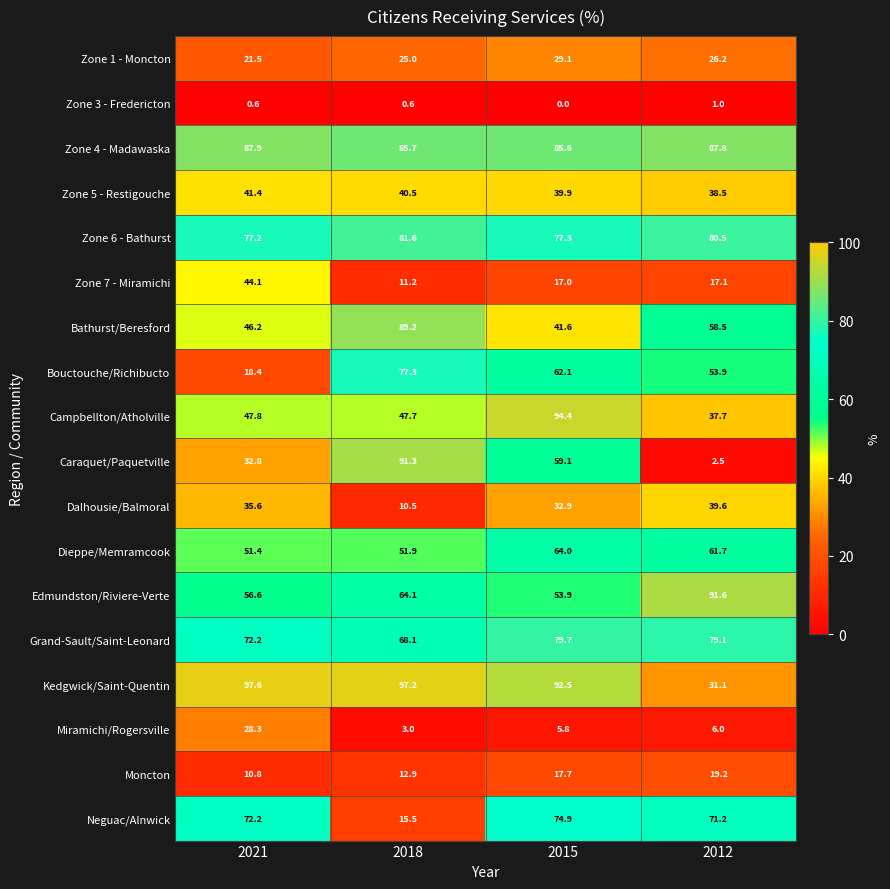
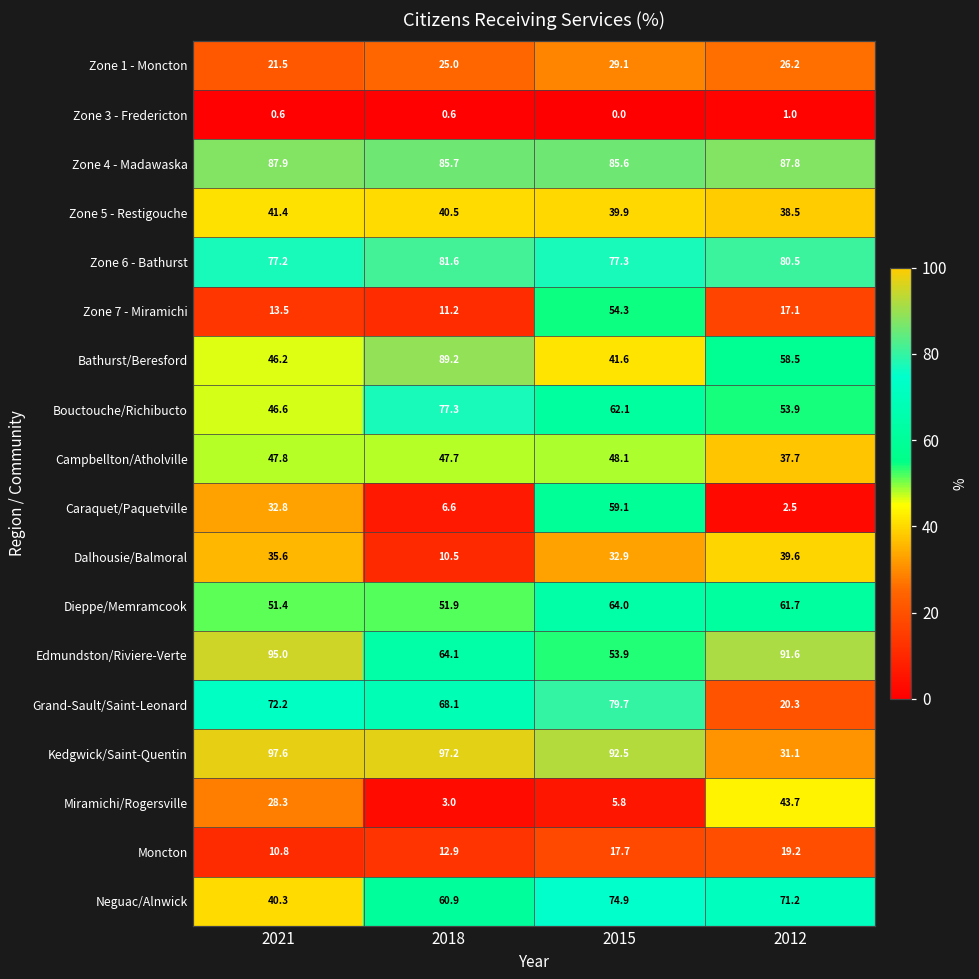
  {
    "Zone 1 - Moncton": {
      "2021": 21.5,
      "2018": 25.0,
      "2015": 29.1,
      "2012": 26.2
    },
    "Zone 3 - Fredericton": {
      "2021": 0.6,
      "2018": 0.6,
      "2015": 0.0,
      "2012": 1.0
    },
    "Zone 4 - Madawaska": {
      "2021": 87.9,
      "2018": 85.7,
      "2015": 85.6,
      "2012": 87.8
    },
    "Zone 5 - Restigouche": {
      "2021": 41.4,
      "2018": 40.5,
      "2015": 39.9,
      "2012": 38.5
    },
    "Zone 6 - Bathurst": {
      "2021": 77.2,
      "2018": 81.6,
      "2015": 77.3,
      "2012": 80.5
    },
    "Zone 7 - Miramichi": {
-     "2021": 44.1,
+     "2021": 13.5,
      "2018": 11.2,
-     "2015": 17.0,
+     "2015": 54.3,
      "2012": 17.1
    },
    "Bathurst/Beresford": {
      "2021": 46.2,
      "2018": 89.2,
      "2015": 41.6,
      "2012": 58.5
    },
    "Bouctouche/Richibucto": {
-     "2021": 18.4,
+     "2021": 46.6,
      "2018": 77.3,
      "2015": 62.1,
      "2012": 53.9
    },
    "Campbellton/Atholville": {
      "2021": 47.8,
      "2018": 47.7,
-     "2015": 94.4,
+     "2015": 48.1,
      "2012": 37.7
    },
    "Caraquet/Paquetville": {
      "2021": 32.8,
-     "2018": 91.3,
+     "2018": 6.6,
      "2015": 59.1,
      "2012": 2.5
    },
    "Dalhousie/Balmoral": {
      "2021": 35.6,
      "2018": 10.5,
      "2015": 32.9,
      "2012": 39.6
    },
    "Dieppe/Memramcook": {
      "2021": 51.4,
      "2018": 51.9,
      "2015": 64.0,
      "2012": 61.7
    },
    "Edmundston/Riviere-Verte": {
-     "2021": 56.6,
+     "2021": 95.0,
      "2018": 64.1,
      "2015": 53.9,
      "2012": 91.6
    },
    "Grand-Sault/Saint-Leonard": {
      "2021": 72.2,
      "2018": 68.1,
      "2015": 79.7,
-     "2012": 79.1
+     "2012": 20.3
    },
    "Kedgwick/Saint-Quentin": {
      "2021": 97.6,
      "2018": 97.2,
      "2015": 92.5,
      "2012": 31.1
    },
    "Miramichi/Rogersville": {
      "2021": 28.3,
      "2018": 3.0,
      "2015": 5.8,
-     "2012": 6.0
+     "2012": 43.7
    },
    "Moncton": {
      "2021": 10.8,
      "2018": 12.9,
      "2015": 17.7,
      "2012": 19.2
    },
    "Neguac/Alnwick": {
-     "2021": 72.2,
-     "2018": 15.5,
+     "2021": 40.3,
+     "2018": 60.9,
      "2015": 74.9,
      "2012": 71.2
    }
  }
